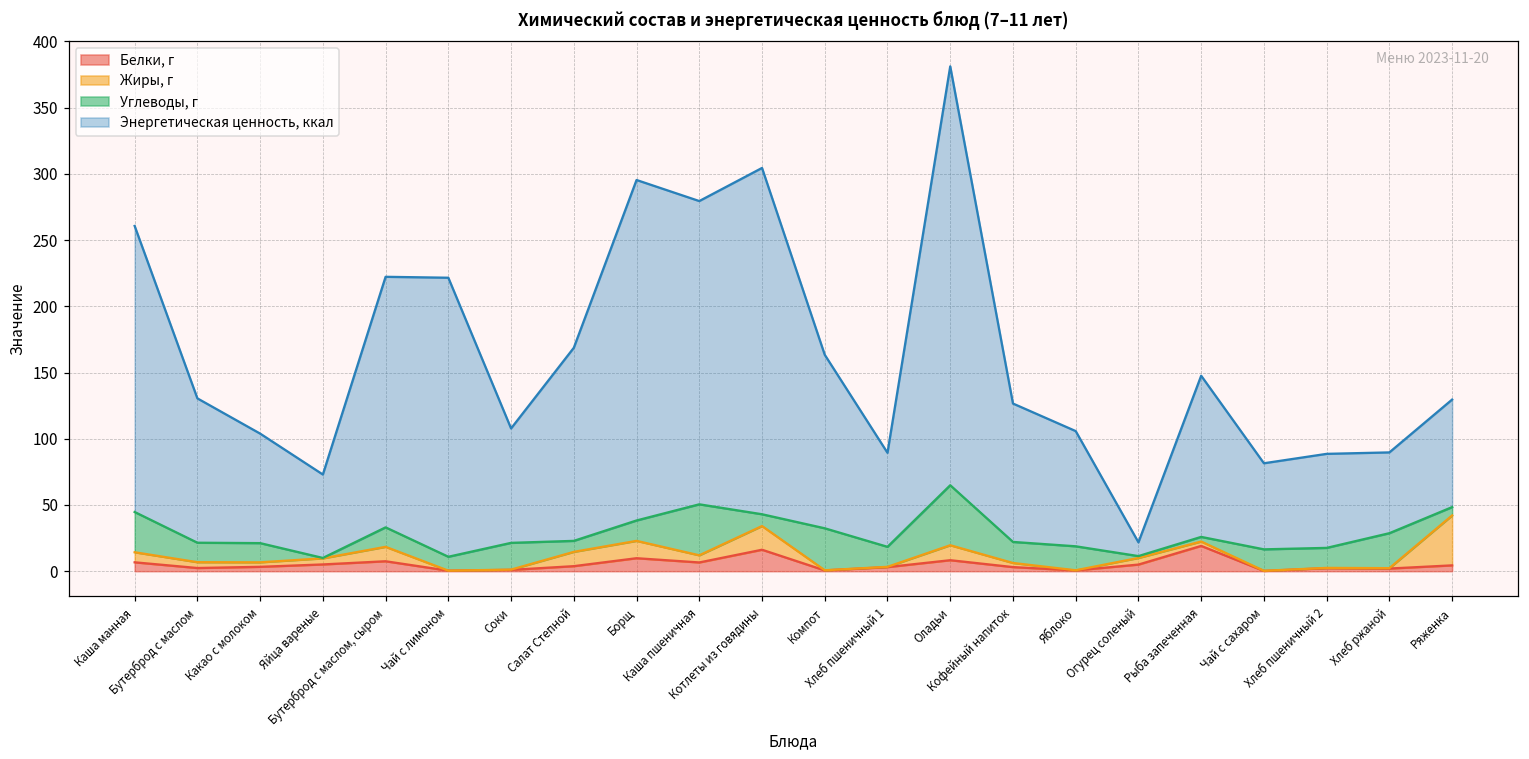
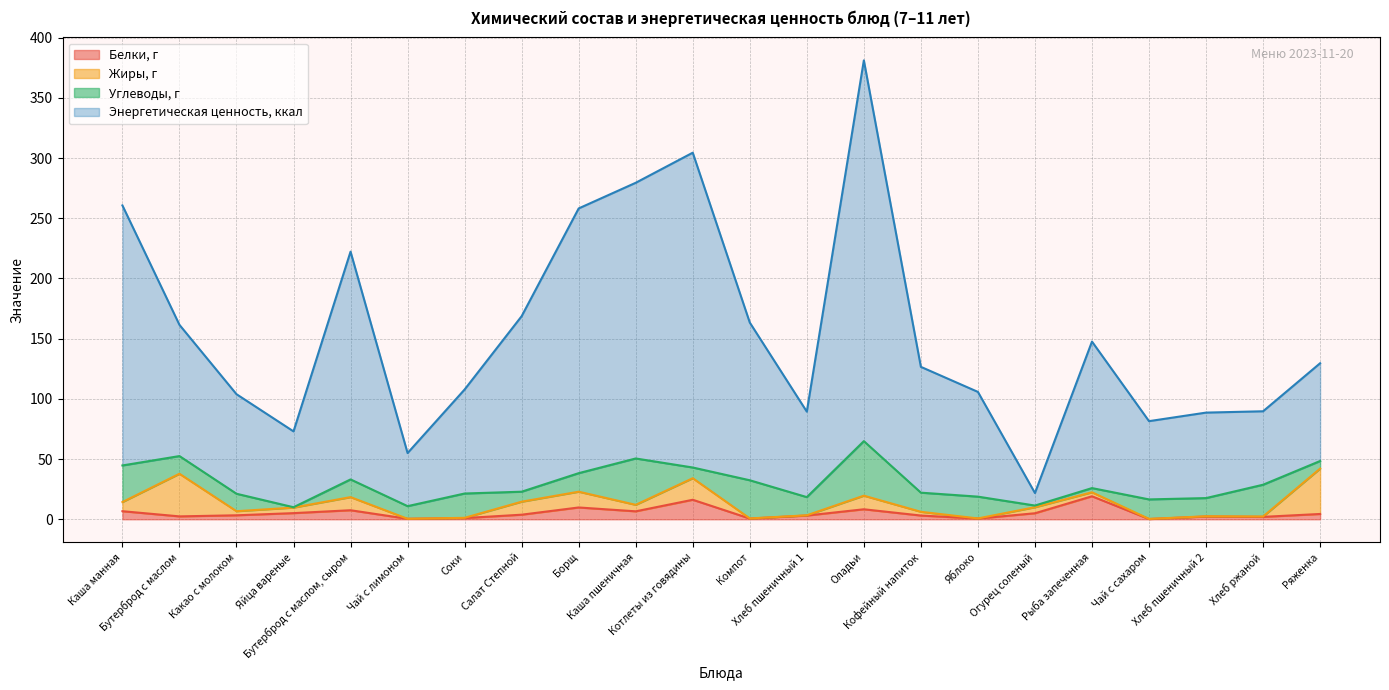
  {
    "Белки, г": {
      "Каша манная": 7,
      "Бутерброд с маслом": 2,
      "Какао с молоком": 3,
      "Яйца вареные": 5,
      "Бутерброд с маслом, сыром": 8,
      "Салат Степной": 4,
      "Борщ": 10,
      "Каша пшеничная": 7,
      "Котлеты из говядины": 16,
      "Оладьи": 8,
      "Кофейный напиток": 3,
      "Огурец соленый": 5,
      "Рыба запеченная": 19,
      "Ряженка": 4
    },
    "Жиры, г": {
      "Каша манная": 8,
-     "Бутерброд с маслом": 4,
+     "Бутерброд с маслом": 35,
      "Какао с молоком": 3,
      "Бутерброд с маслом, сыром": 11,
      "Салат Степной": 11,
      "Борщ": 13,
      "Каша пшеничная": 5,
      "Котлеты из говядины": 18,
      "Оладьи": 11,
      "Кофейный напиток": 3,
      "Рыба запеченная": 3,
      "Ряженка": 38
    },
    "Углеводы, г": {
      "Каша манная": 30,
      "Бутерброд с маслом": 15,
      "Какао с молоком": 15,
      "Бутерброд с маслом, сыром": 15,
      "Чай с лимоном": 11,
      "Соки": 20,
      "Салат Степной": 8,
      "Борщ": 15,
      "Каша пшеничная": 39,
      "Котлеты из говядины": 9,
      "Компот": 32,
      "Хлеб пшеничный 1": 15,
      "Оладьи": 45,
      "Кофейный напиток": 16,
      "Яблоко": 18,
      "Рыба запеченная": 4,
      "Чай с сахаром": 16,
      "Хлеб пшеничный 2": 15,
      "Хлеб ржаной": 26,
      "Ряженка": 6
    },
    "Энергетическая ценность, ккал": {
      "Каша манная": 216,
      "Бутерброд с маслом": 109,
      "Какао с молоком": 83,
      "Яйца вареные": 63,
      "Бутерброд с маслом, сыром": 189,
-     "Чай с лимоном": 211,
+     "Чай с лимоном": 44,
      "Соки": 86,
      "Салат Степной": 146,
-     "Борщ": 257,
+     "Борщ": 220,
      "Каша пшеничная": 229,
      "Котлеты из говядины": 262,
      "Компот": 131,
      "Хлеб пшеничный 1": 71,
      "Оладьи": 316,
      "Кофейный напиток": 105,
      "Яблоко": 87,
      "Огурец соленый": 10,
      "Рыба запеченная": 122,
      "Чай с сахаром": 65,
      "Хлеб пшеничный 2": 71,
      "Хлеб ржаной": 61,
      "Ряженка": 81
    }
  }
